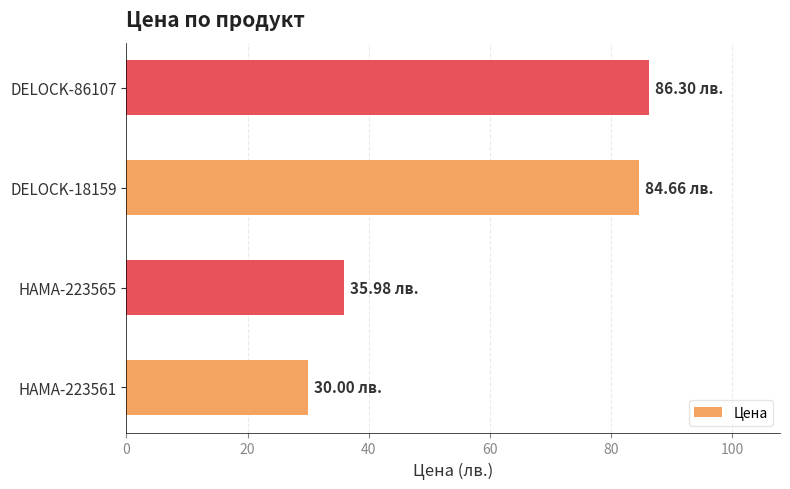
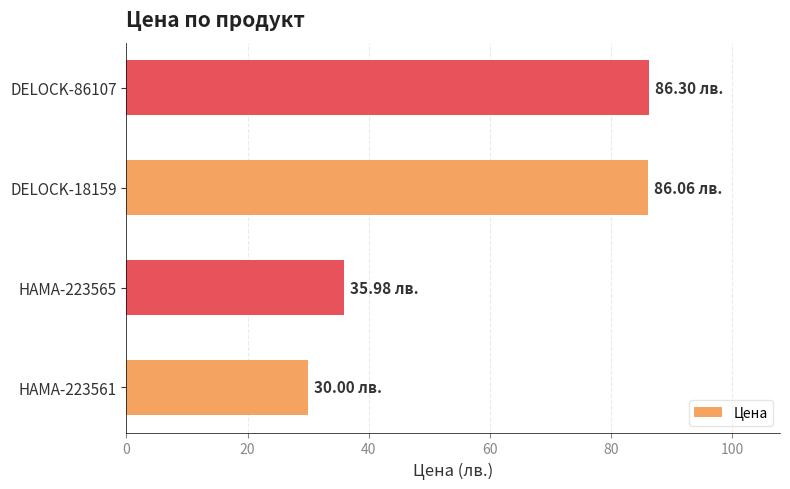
  {
    "DELOCK-86107": 86.30,
-   "DELOCK-18159": 84.66,
+   "DELOCK-18159": 86.06,
    "HAMA-223565": 35.98,
    "HAMA-223561": 30.00
  }
